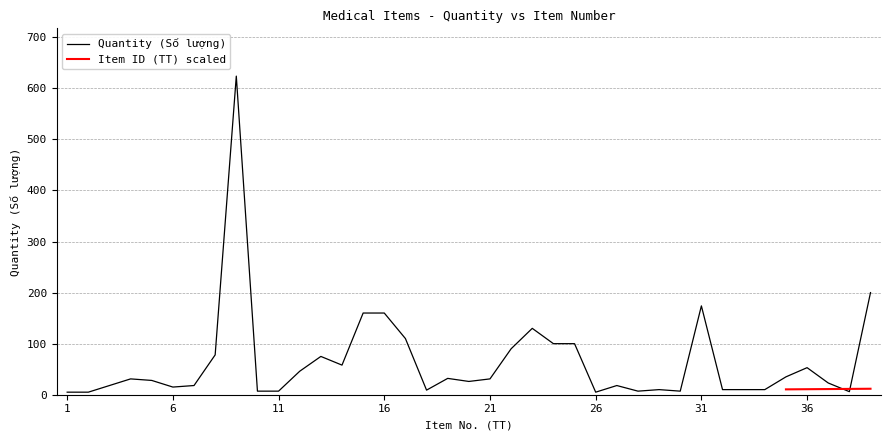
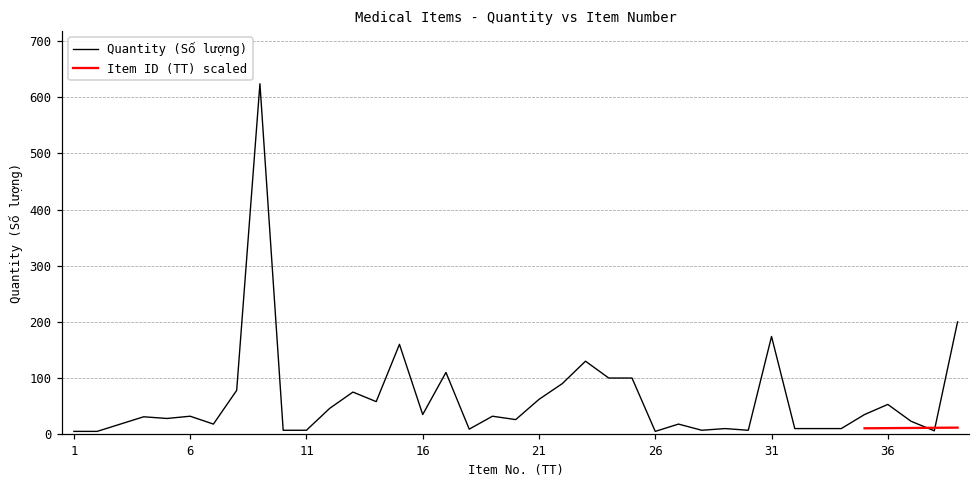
  {
    "Quantity (Số lượng)": {
      "1": 10,
-     "6": 20,
+     "6": 30,
      "11": 10,
-     "16": 160,
-     "21": 30,
+     "16": 40,
+     "21": 60,
      "26": 10,
      "31": 170,
      "36": 50
    }
  }
